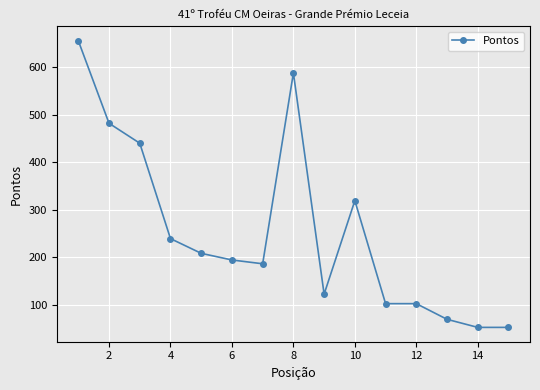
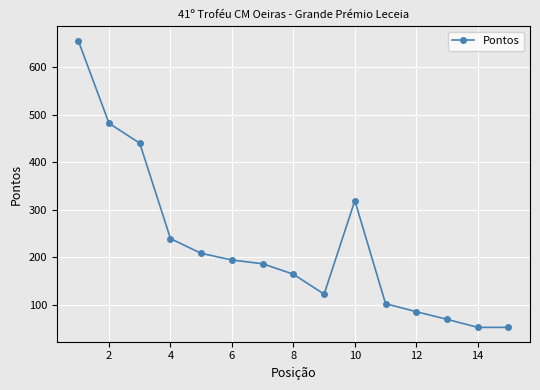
  {
    "2": 480,
    "4": 240,
    "6": 190,
-   "8": 590,
+   "8": 160,
    "10": 320,
-   "12": 100,
+   "12": 90,
    "14": 50
  }
